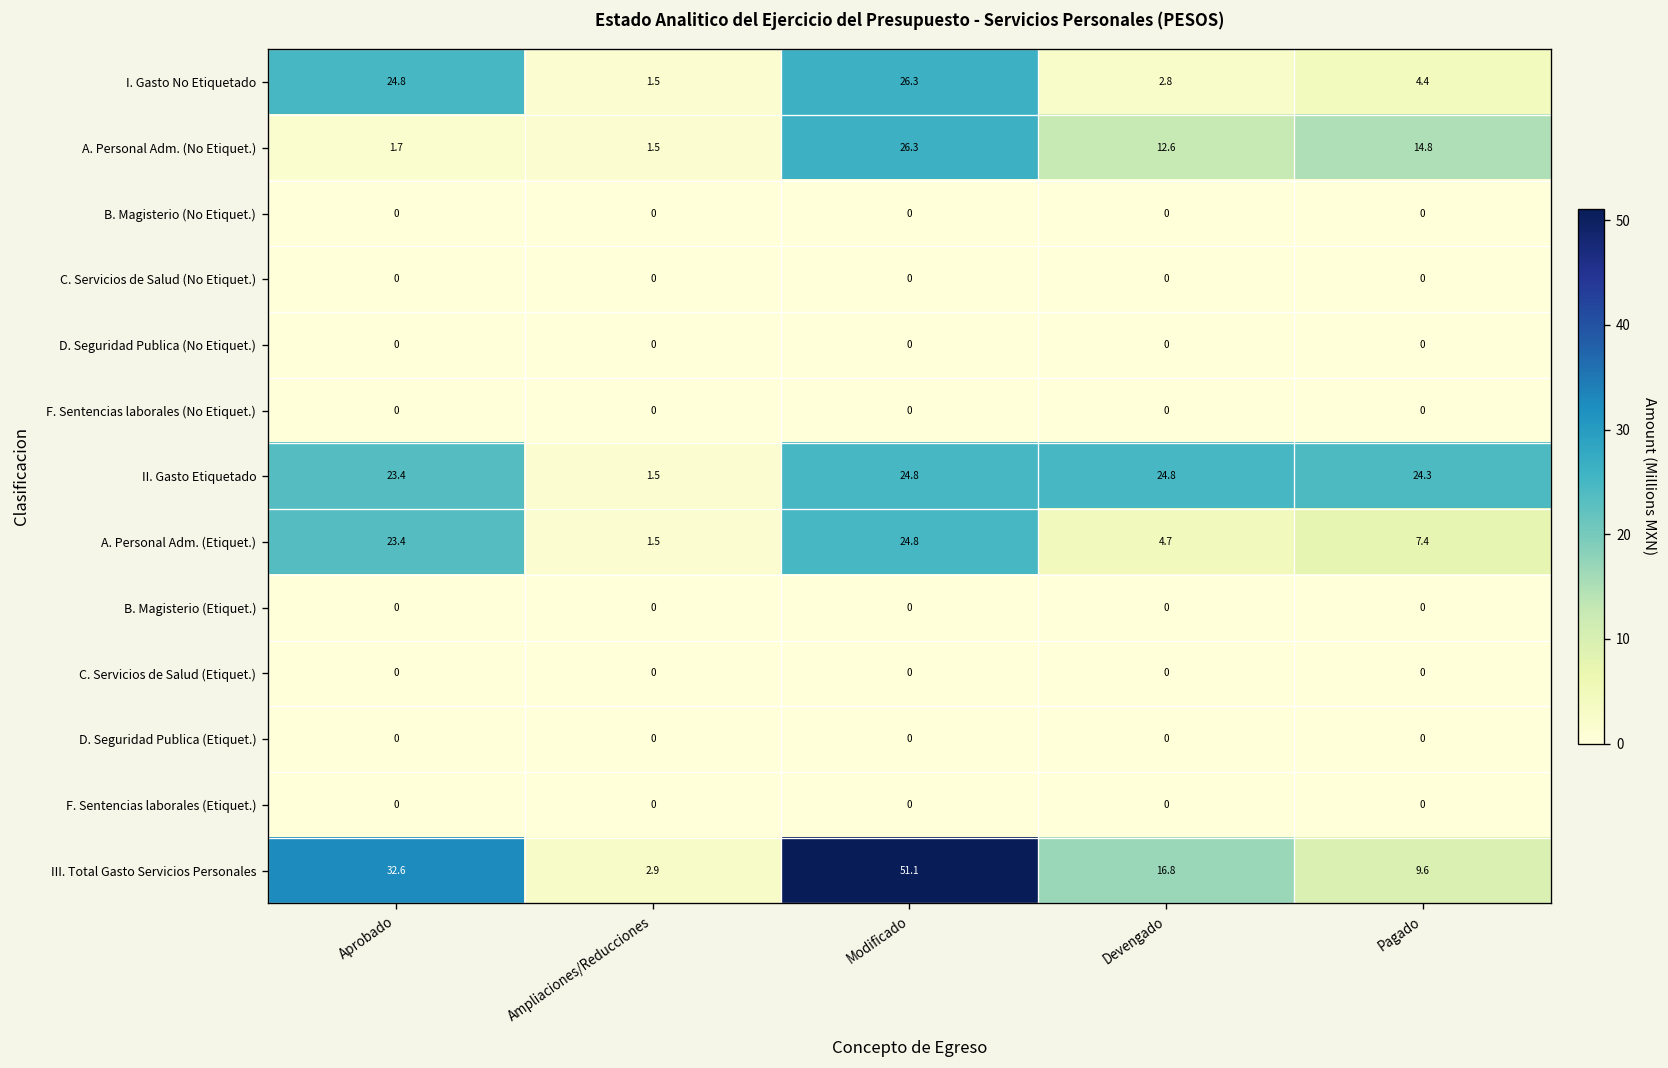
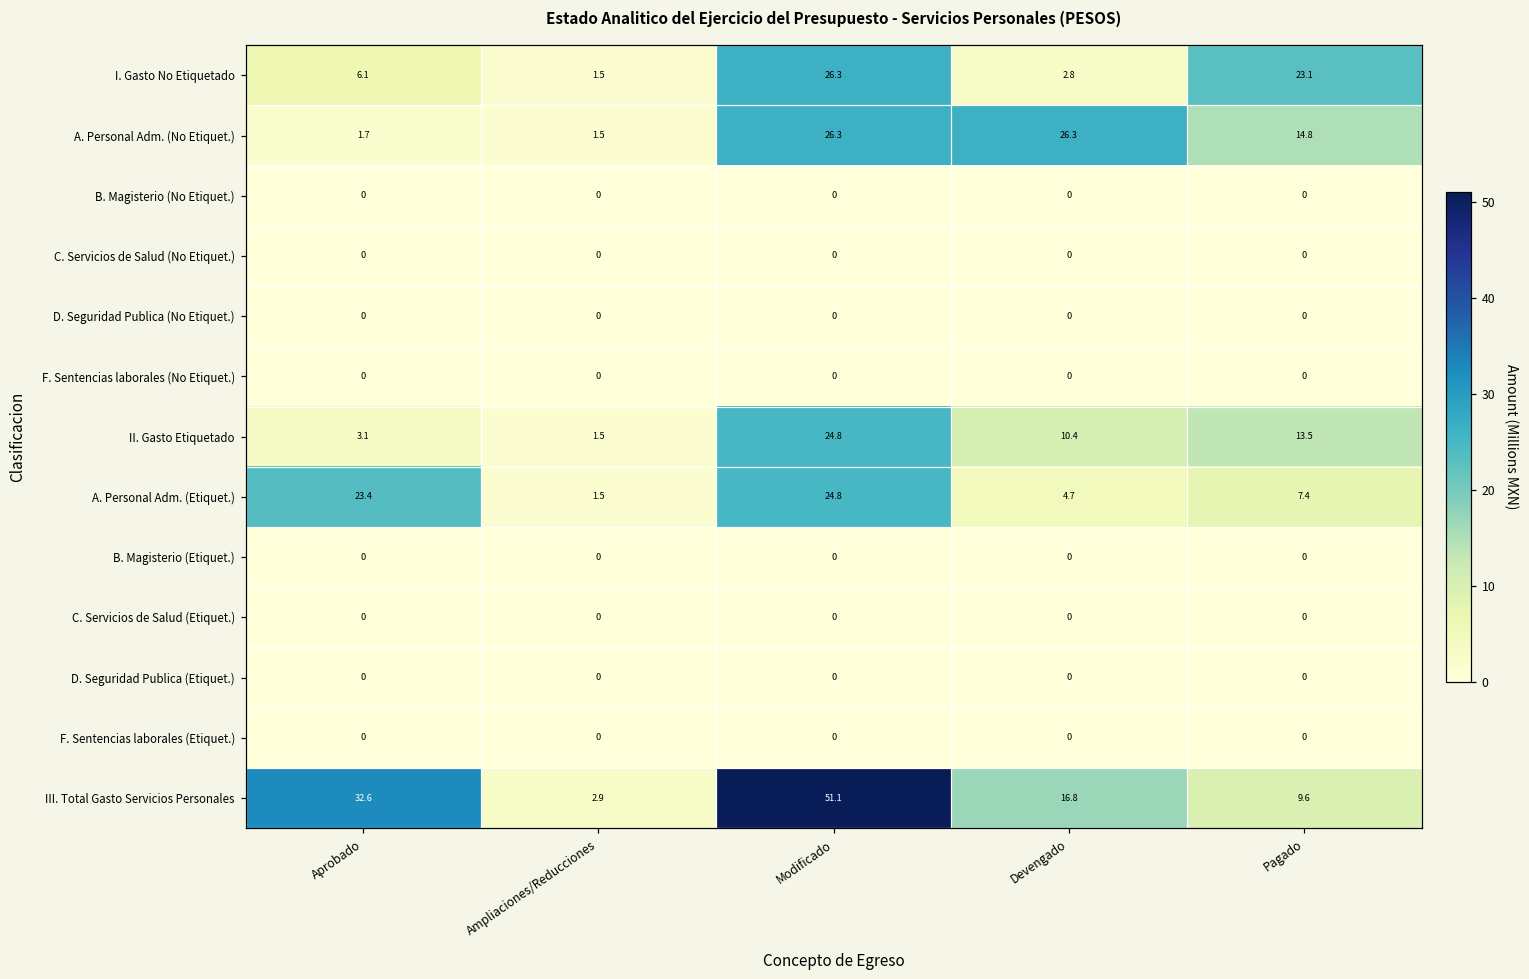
  {
    "I. Gasto No Etiquetado": {
-     "Aprobado": 24.8,
+     "Aprobado": 6.1,
      "Ampliaciones/Reducciones": 1.5,
      "Modificado": 26.3,
      "Devengado": 2.8,
-     "Pagado": 4.4
+     "Pagado": 23.1
    },
    "A. Personal Adm. (No Etiquet.)": {
      "Aprobado": 1.7,
      "Ampliaciones/Reducciones": 1.5,
      "Modificado": 26.3,
-     "Devengado": 12.6,
+     "Devengado": 26.3,
      "Pagado": 14.8
    },
    "B. Magisterio (No Etiquet.)": {
      "Aprobado": 0,
      "Ampliaciones/Reducciones": 0,
      "Modificado": 0,
      "Devengado": 0,
      "Pagado": 0
    },
    "C. Servicios de Salud (No Etiquet.)": {
      "Aprobado": 0,
      "Ampliaciones/Reducciones": 0,
      "Modificado": 0,
      "Devengado": 0,
      "Pagado": 0
    },
    "D. Seguridad Publica (No Etiquet.)": {
      "Aprobado": 0,
      "Ampliaciones/Reducciones": 0,
      "Modificado": 0,
      "Devengado": 0,
      "Pagado": 0
    },
    "F. Sentencias laborales (No Etiquet.)": {
      "Aprobado": 0,
      "Ampliaciones/Reducciones": 0,
      "Modificado": 0,
      "Devengado": 0,
      "Pagado": 0
    },
    "II. Gasto Etiquetado": {
-     "Aprobado": 23.4,
+     "Aprobado": 3.1,
      "Ampliaciones/Reducciones": 1.5,
      "Modificado": 24.8,
-     "Devengado": 24.8,
-     "Pagado": 24.3
+     "Devengado": 10.4,
+     "Pagado": 13.5
    },
    "A. Personal Adm. (Etiquet.)": {
      "Aprobado": 23.4,
      "Ampliaciones/Reducciones": 1.5,
      "Modificado": 24.8,
      "Devengado": 4.7,
      "Pagado": 7.4
    },
    "B. Magisterio (Etiquet.)": {
      "Aprobado": 0,
      "Ampliaciones/Reducciones": 0,
      "Modificado": 0,
      "Devengado": 0,
      "Pagado": 0
    },
    "C. Servicios de Salud (Etiquet.)": {
      "Aprobado": 0,
      "Ampliaciones/Reducciones": 0,
      "Modificado": 0,
      "Devengado": 0,
      "Pagado": 0
    },
    "D. Seguridad Publica (Etiquet.)": {
      "Aprobado": 0,
      "Ampliaciones/Reducciones": 0,
      "Modificado": 0,
      "Devengado": 0,
      "Pagado": 0
    },
    "F. Sentencias laborales (Etiquet.)": {
      "Aprobado": 0,
      "Ampliaciones/Reducciones": 0,
      "Modificado": 0,
      "Devengado": 0,
      "Pagado": 0
    },
    "III. Total Gasto Servicios Personales": {
      "Aprobado": 32.6,
      "Ampliaciones/Reducciones": 2.9,
      "Modificado": 51.1,
      "Devengado": 16.8,
      "Pagado": 9.6
    }
  }
